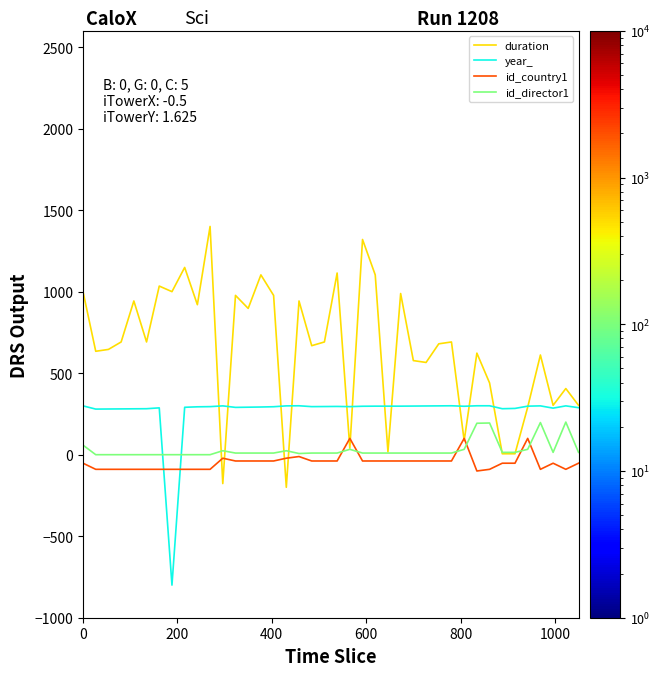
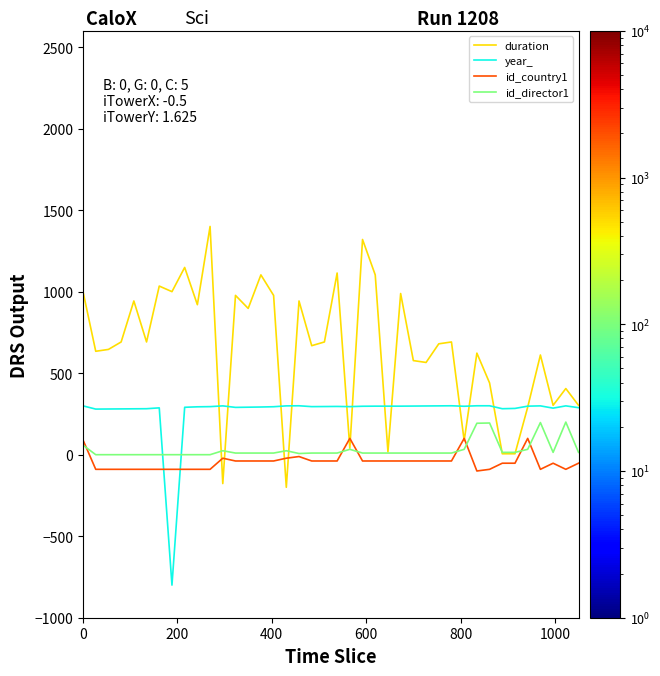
  {
    "duration": {
      "0": 1000
    },
    "year_": {
      "0": 300
    },
    "id_country1": {
-     "0": -50
+     "0": 90
    },
    "id_director1": {
      "0": 60
    }
  }
